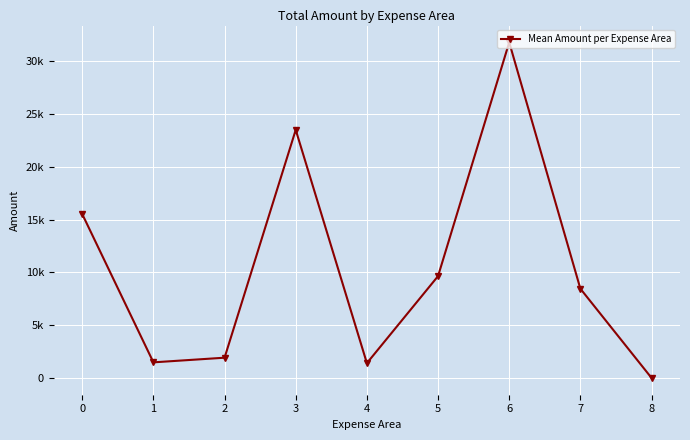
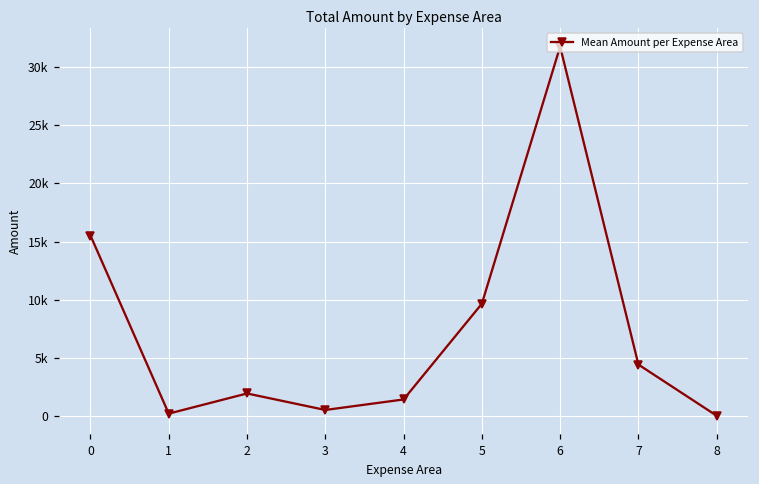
  {
    "0": 15500,
-   "1": 1500,
+   "1": 200,
    "2": 1900,
-   "3": 23500,
+   "3": 500,
    "4": 1400,
    "5": 9600,
-   "7": 8500,
+   "7": 4400,
    "8": 0
  }
